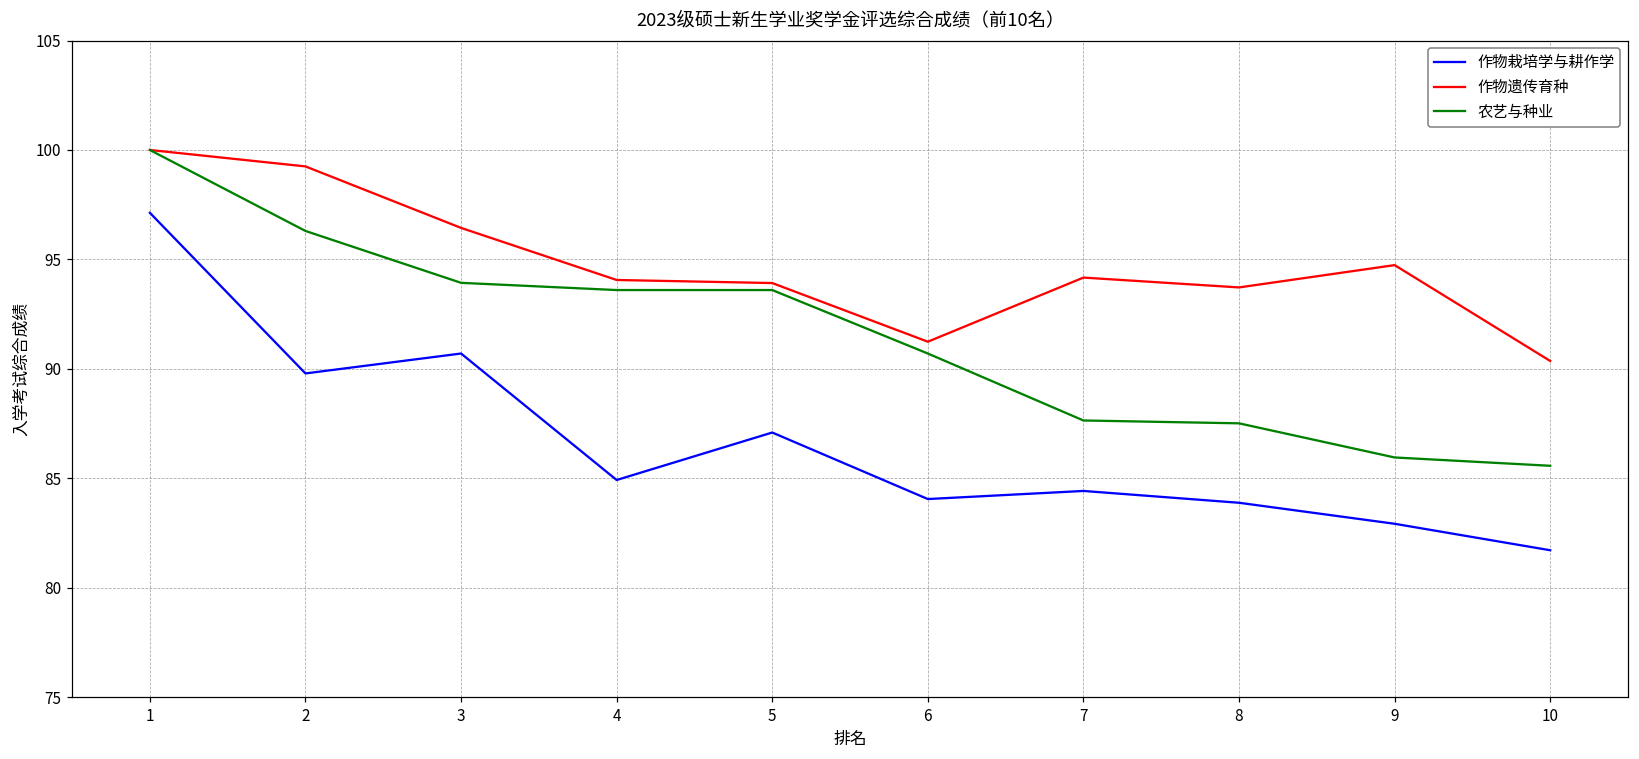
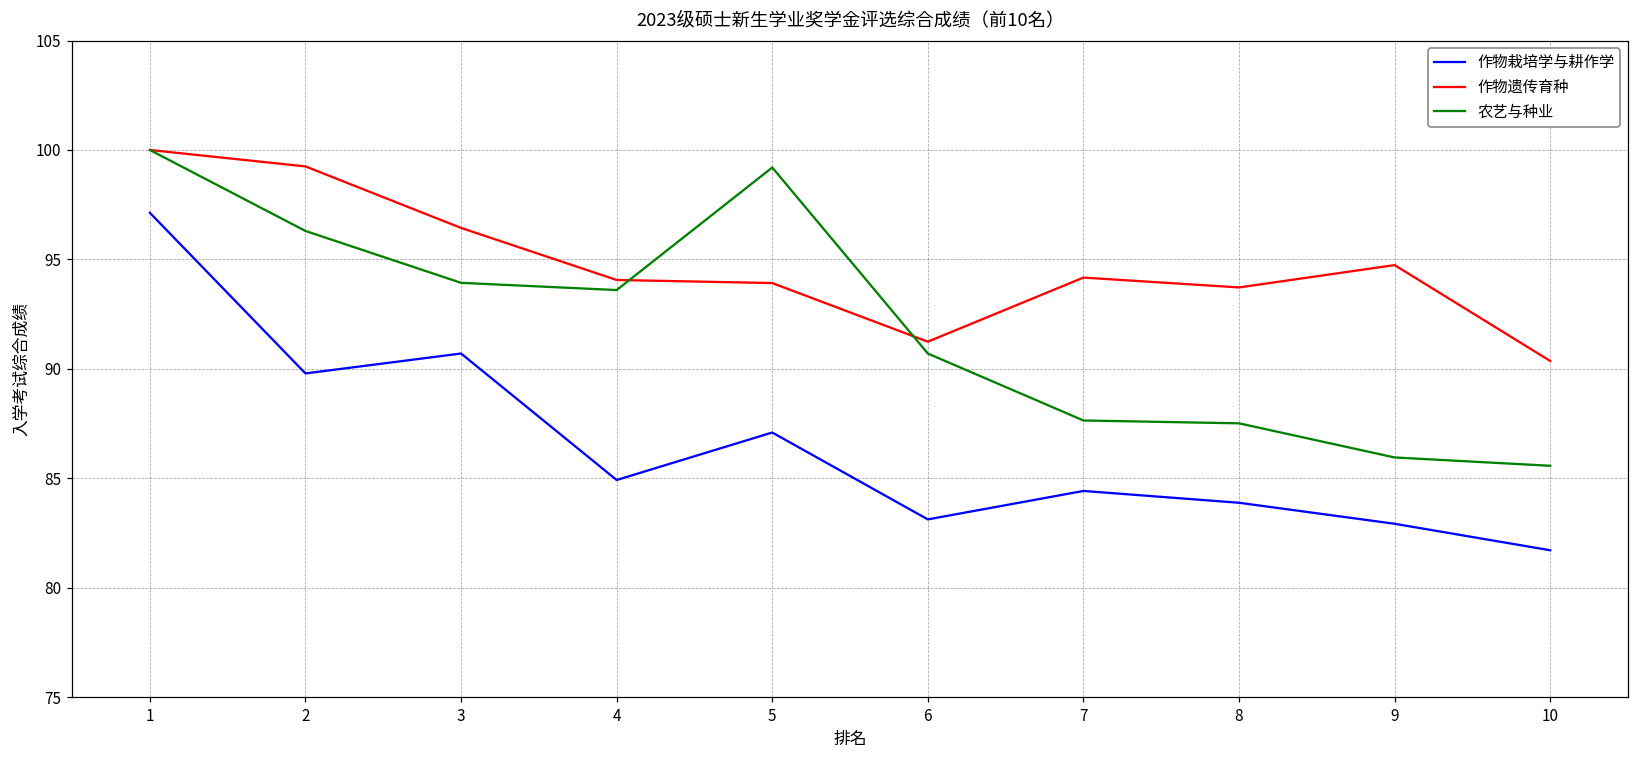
  {
    "作物栽培学与耕作学": {
      "1": 97.1,
      "2": 89.8,
      "3": 90.7,
      "4": 84.9,
      "5": 87.1,
-     "6": 84.1,
+     "6": 83.1,
      "7": 84.4,
      "8": 83.9,
      "9": 82.9,
      "10": 81.7
    },
    "作物遗传育种": {
      "2": 99.3,
      "3": 96.4,
      "4": 94.1,
      "5": 93.9,
      "6": 91.2,
      "7": 94.2,
      "8": 93.7,
      "9": 94.7,
      "10": 90.4
    },
    "农艺与种业": {
      "2": 96.3,
      "3": 93.9,
      "4": 93.6,
-     "5": 93.6,
+     "5": 99.2,
      "6": 90.7,
      "7": 87.6,
      "8": 87.5,
      "9": 86.0,
      "10": 85.6
    }
  }
